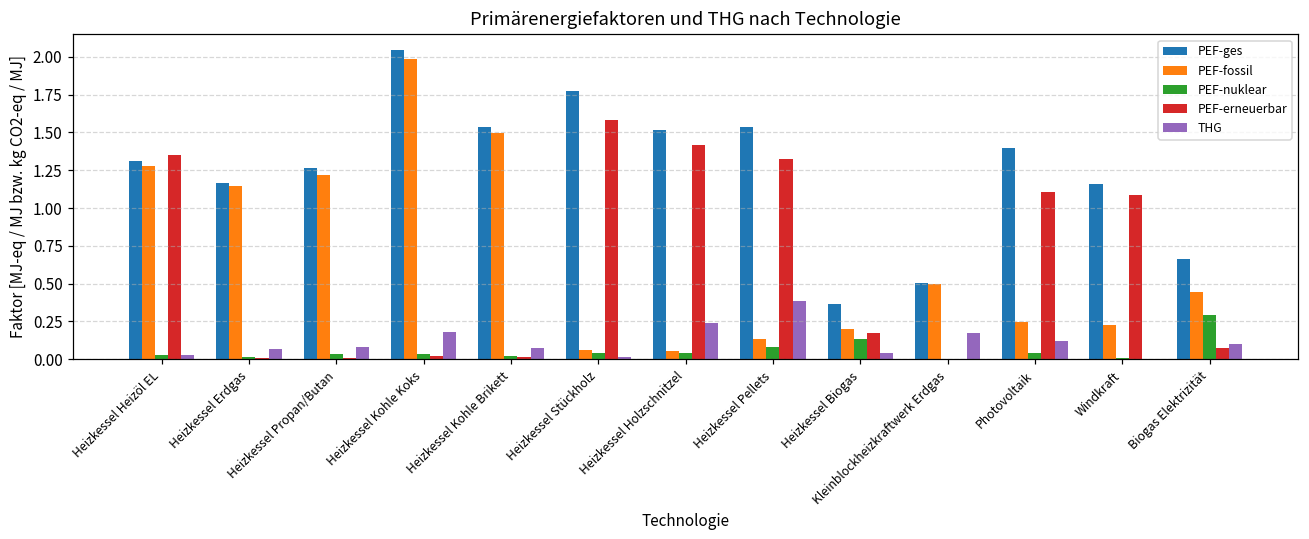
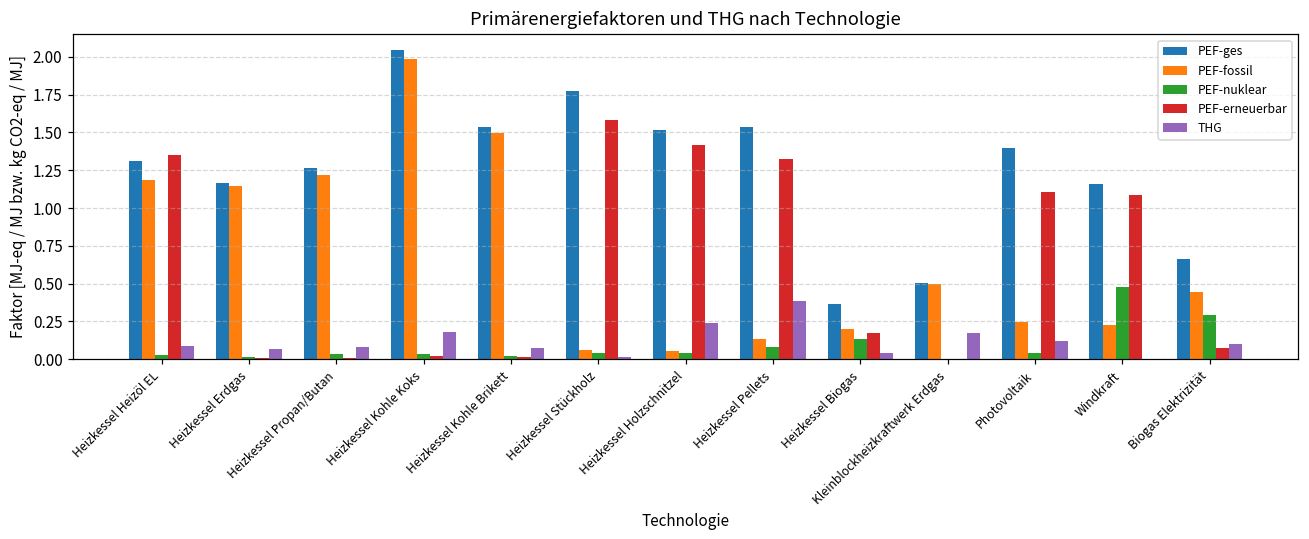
  {
    "PEF-ges": {
      "Heizkessel Heizöl EL": 1.31,
      "Heizkessel Erdgas": 1.17,
      "Heizkessel Propan/Butan": 1.26,
      "Heizkessel Kohle Koks": 2.05,
      "Heizkessel Kohle Brikett": 1.53,
      "Heizkessel Stückholz": 1.77,
      "Heizkessel Holzschnitzel": 1.52,
      "Heizkessel Pellets": 1.53,
      "Heizkessel Biogas": 0.37,
      "Kleinblockheizkraftwerk Erdgas": 0.50,
      "Photovoltaik": 1.40,
      "Windkraft": 1.16,
      "Biogas Elektrizität": 0.67
    },
    "PEF-fossil": {
-     "Heizkessel Heizöl EL": 1.28,
+     "Heizkessel Heizöl EL": 1.19,
      "Heizkessel Erdgas": 1.15,
      "Heizkessel Propan/Butan": 1.22,
      "Heizkessel Kohle Koks": 1.99,
      "Heizkessel Kohle Brikett": 1.50,
      "Heizkessel Stückholz": 0.06,
      "Heizkessel Holzschnitzel": 0.05,
      "Heizkessel Pellets": 0.13,
      "Heizkessel Biogas": 0.20,
      "Kleinblockheizkraftwerk Erdgas": 0.50,
      "Photovoltaik": 0.25,
      "Windkraft": 0.23,
      "Biogas Elektrizität": 0.44
    },
    "PEF-nuklear": {
      "Heizkessel Heizöl EL": 0.03,
      "Heizkessel Propan/Butan": 0.03,
      "Heizkessel Kohle Koks": 0.04,
      "Heizkessel Kohle Brikett": 0.02,
      "Heizkessel Stückholz": 0.04,
      "Heizkessel Holzschnitzel": 0.04,
      "Heizkessel Pellets": 0.08,
      "Heizkessel Biogas": 0.13,
      "Photovoltaik": 0.04,
-     "Windkraft": 0.01,
+     "Windkraft": 0.48,
      "Biogas Elektrizität": 0.29
    },
    "PEF-erneuerbar": {
      "Heizkessel Heizöl EL": 1.35,
      "Heizkessel Kohle Koks": 0.02,
      "Heizkessel Stückholz": 1.58,
      "Heizkessel Holzschnitzel": 1.42,
      "Heizkessel Pellets": 1.32,
      "Heizkessel Biogas": 0.18,
      "Photovoltaik": 1.11,
      "Windkraft": 1.09,
      "Biogas Elektrizität": 0.08
    },
    "THG": {
-     "Heizkessel Heizöl EL": 0.03,
+     "Heizkessel Heizöl EL": 0.09,
      "Heizkessel Erdgas": 0.07,
      "Heizkessel Propan/Butan": 0.08,
      "Heizkessel Kohle Koks": 0.18,
      "Heizkessel Kohle Brikett": 0.07,
      "Heizkessel Holzschnitzel": 0.24,
      "Heizkessel Pellets": 0.38,
      "Heizkessel Biogas": 0.04,
      "Kleinblockheizkraftwerk Erdgas": 0.18,
      "Photovoltaik": 0.12,
      "Biogas Elektrizität": 0.10
    }
  }
